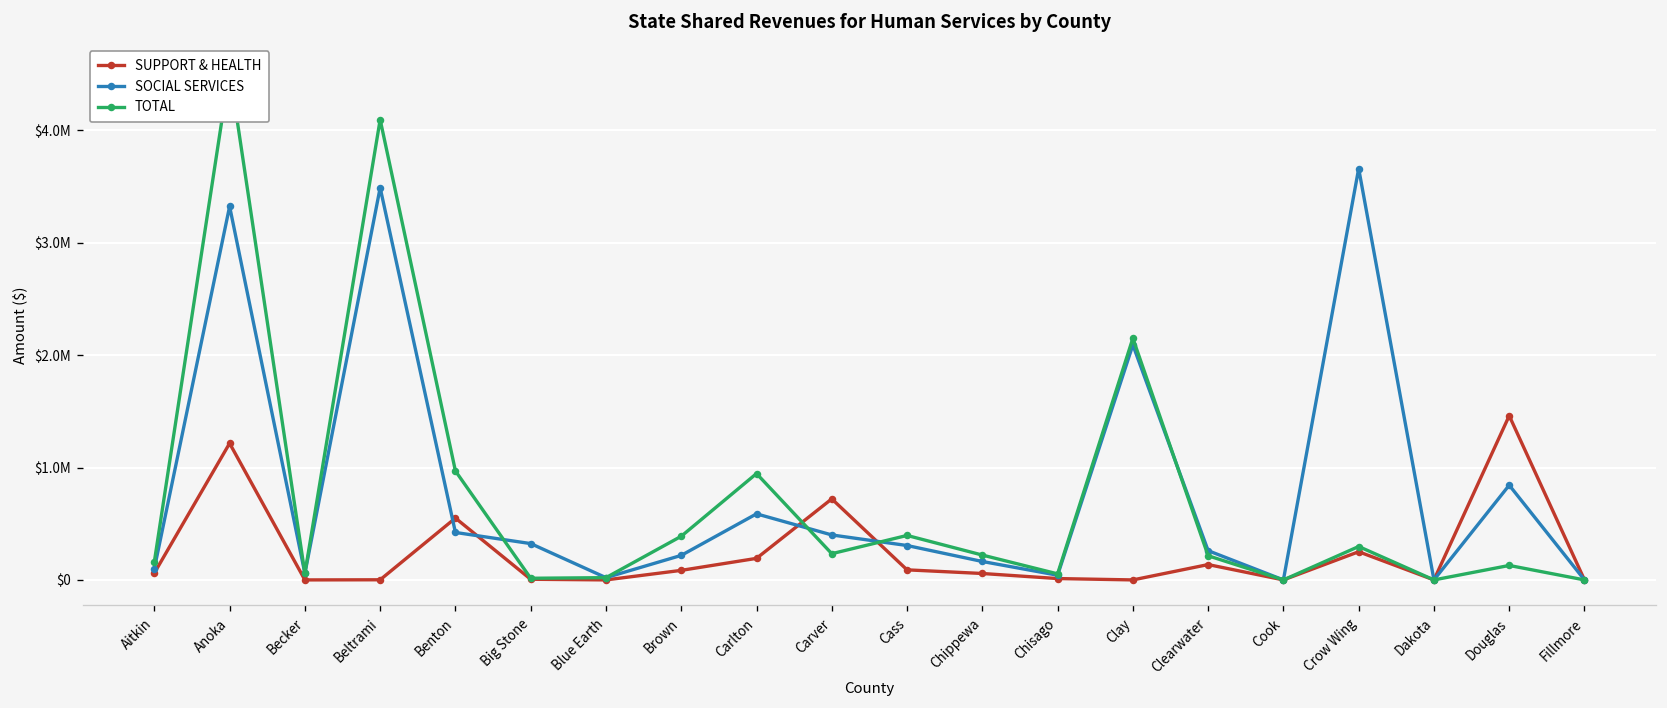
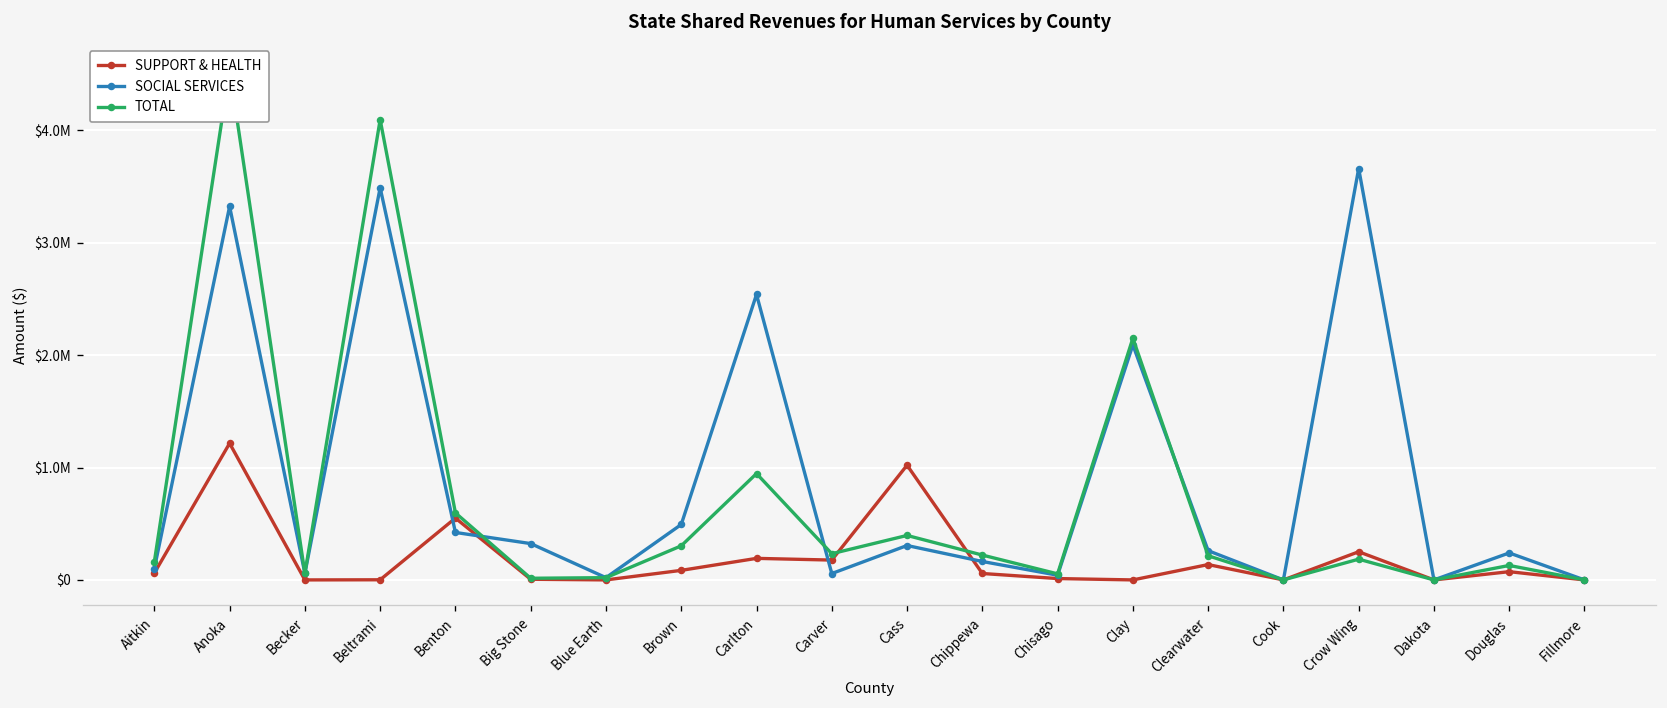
  {
    "SUPPORT & HEALTH": {
      "Aitkin": "$100000",
      "Anoka": "$1200000",
      "Becker": "$0",
      "Beltrami": "$0",
      "Benton": "$600000",
      "Brown": "$100000",
      "Carlton": "$200000",
-     "Carver": "$700000",
-     "Cass": "$100000",
+     "Carver": "$200000",
+     "Cass": "$1000000",
      "Chippewa": "$100000",
      "Chisago": "$0",
      "Clay": "$0",
      "Clearwater": "$100000",
      "Crow Wing": "$300000",
-     "Douglas": "$1500000"
+     "Douglas": "$100000"
    },
    "SOCIAL SERVICES": {
      "Aitkin": "$100000",
      "Anoka": "$3300000",
      "Beltrami": "$3500000",
      "Benton": "$400000",
      "Big Stone": "$300000",
-     "Brown": "$200000",
-     "Carlton": "$600000",
-     "Carver": "$400000",
+     "Brown": "$500000",
+     "Carlton": "$2500000",
+     "Carver": "$100000",
      "Cass": "$300000",
      "Chippewa": "$200000",
      "Clay": "$2100000",
      "Clearwater": "$300000",
      "Crow Wing": "$3700000",
-     "Douglas": "$800000"
+     "Douglas": "$200000"
    },
    "TOTAL": {
      "Aitkin": "$200000",
      "Beltrami": "$4100000",
-     "Benton": "$1000000",
-     "Brown": "$400000",
+     "Benton": "$600000",
+     "Brown": "$300000",
      "Carlton": "$900000",
      "Carver": "$200000",
      "Cass": "$400000",
      "Chippewa": "$200000",
      "Clay": "$2100000",
      "Clearwater": "$200000",
-     "Crow Wing": "$300000",
+     "Crow Wing": "$200000",
      "Douglas": "$100000"
    }
  }
